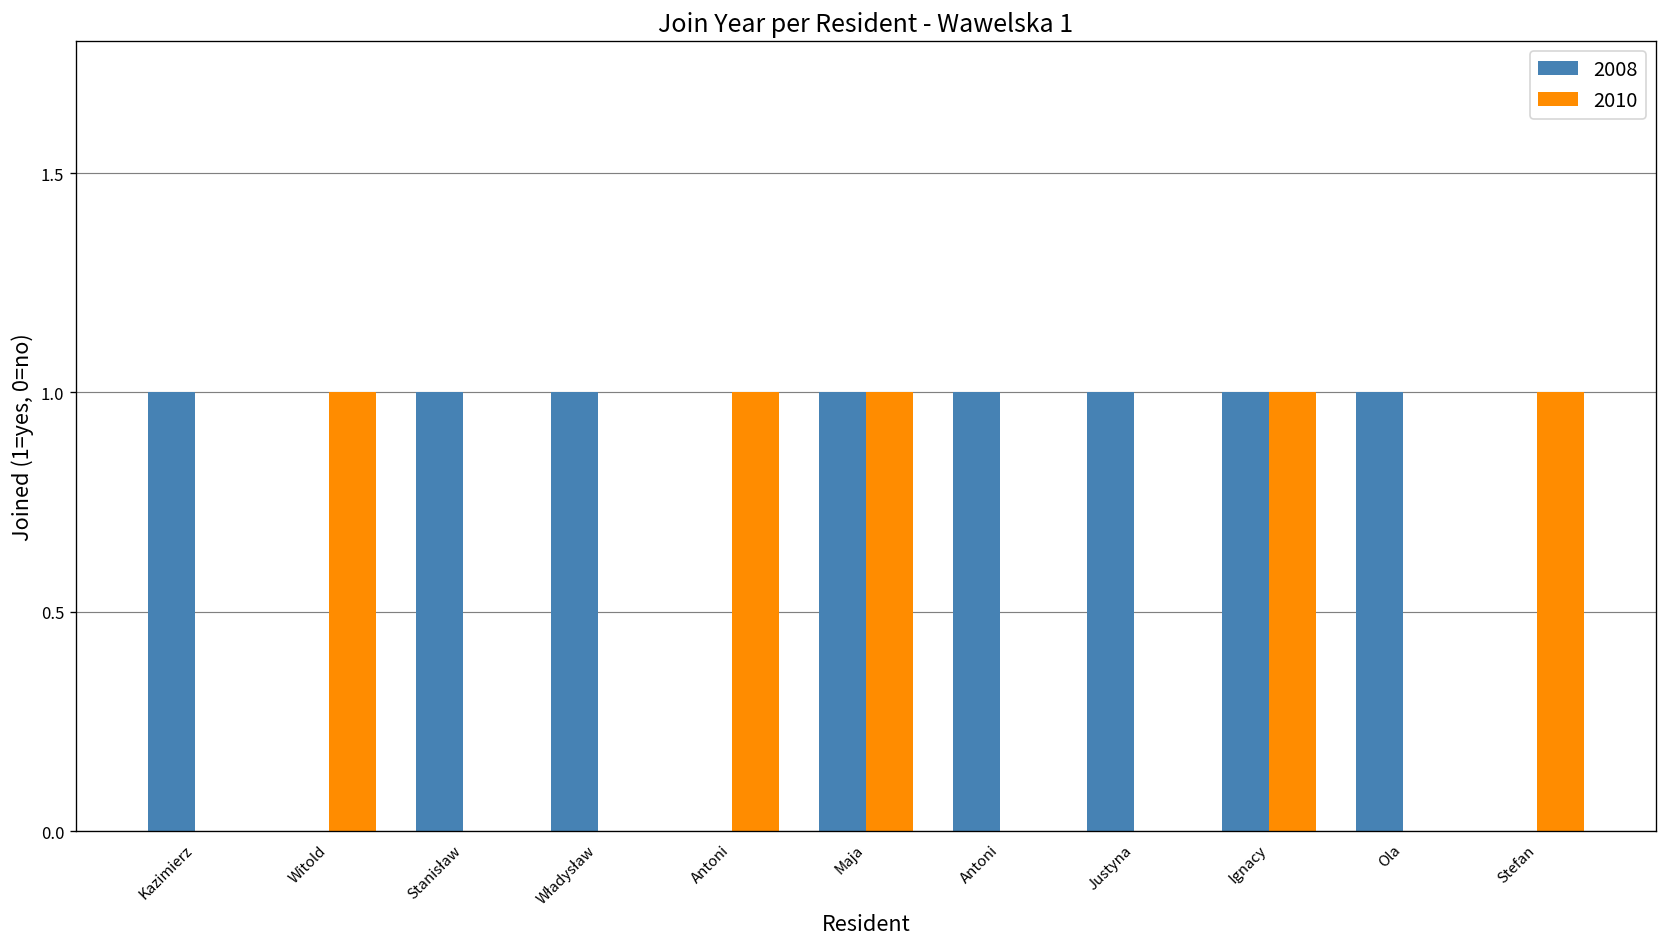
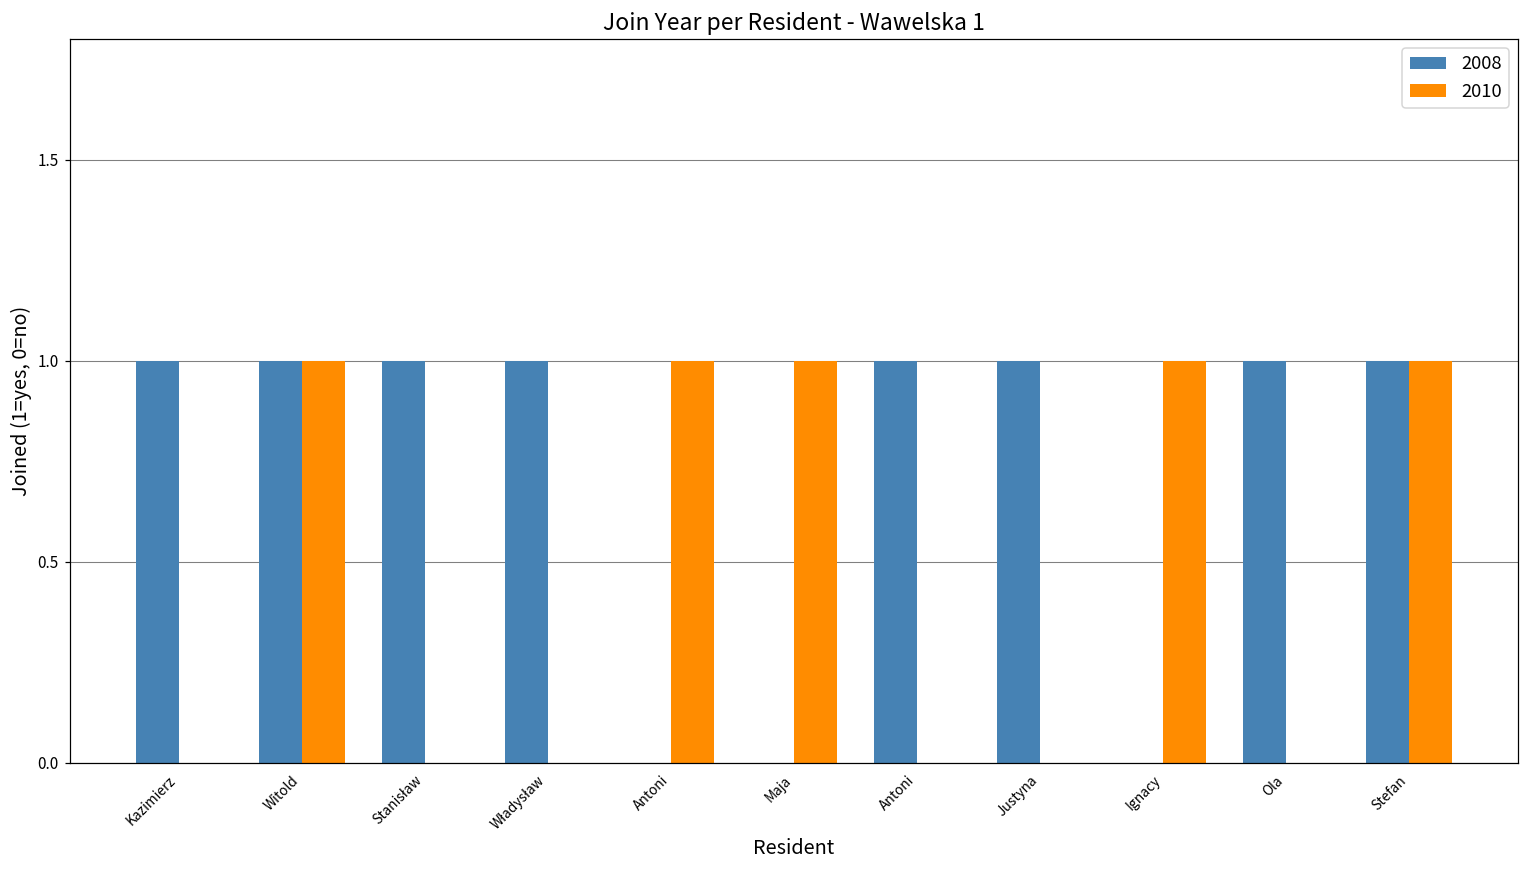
  {
    "2008": {
      "Kazimierz": 1,
-     "Witold": 0,
+     "Witold": 1,
      "Stanisław": 1,
      "Władysław": 1,
-     "Maja": 1,
+     "Maja": 0,
      "Justyna": 1,
-     "Ignacy": 1,
+     "Ignacy": 0,
      "Ola": 1,
-     "Stefan": 0
+     "Stefan": 1
    },
    "2010": {
      "Kazimierz": 0,
      "Witold": 1,
      "Stanisław": 0,
      "Władysław": 0,
      "Maja": 1,
      "Justyna": 0,
      "Ignacy": 1,
      "Ola": 0,
      "Stefan": 1
    }
  }
